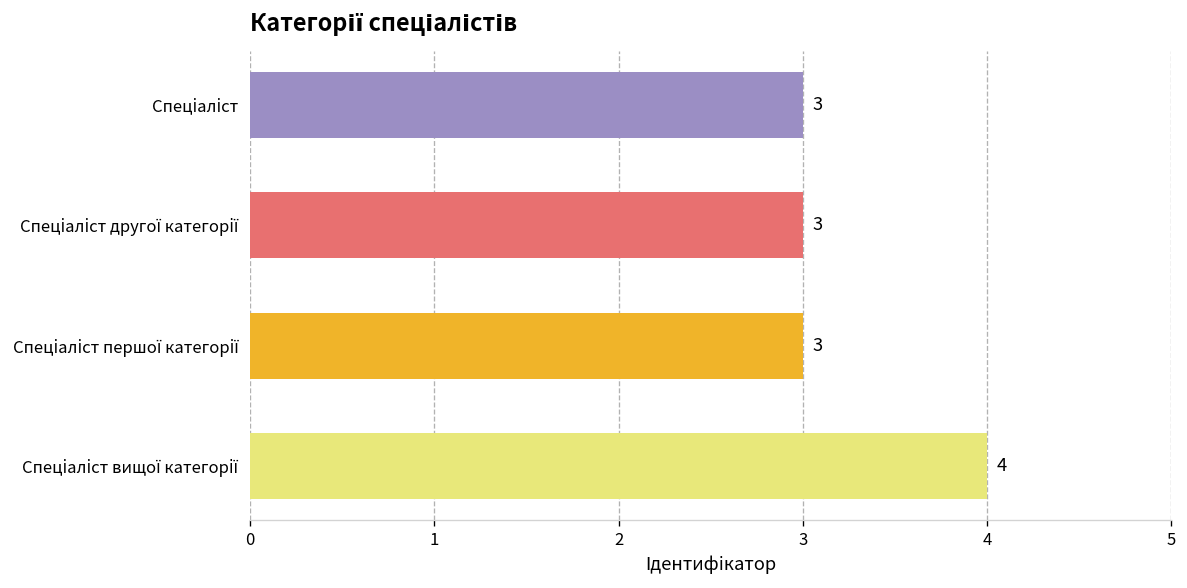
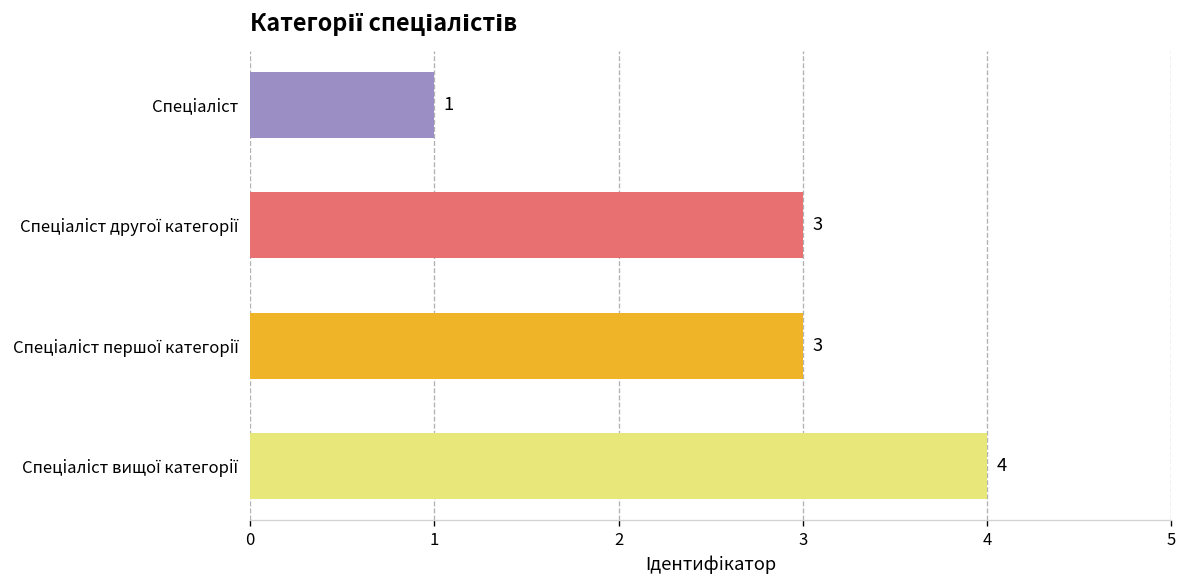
  {
-   "Спеціаліст": 3,
+   "Спеціаліст": 1,
    "Спеціаліст другої категорії": 3,
    "Спеціаліст першої категорії": 3,
    "Спеціаліст вищої категорії": 4
  }
